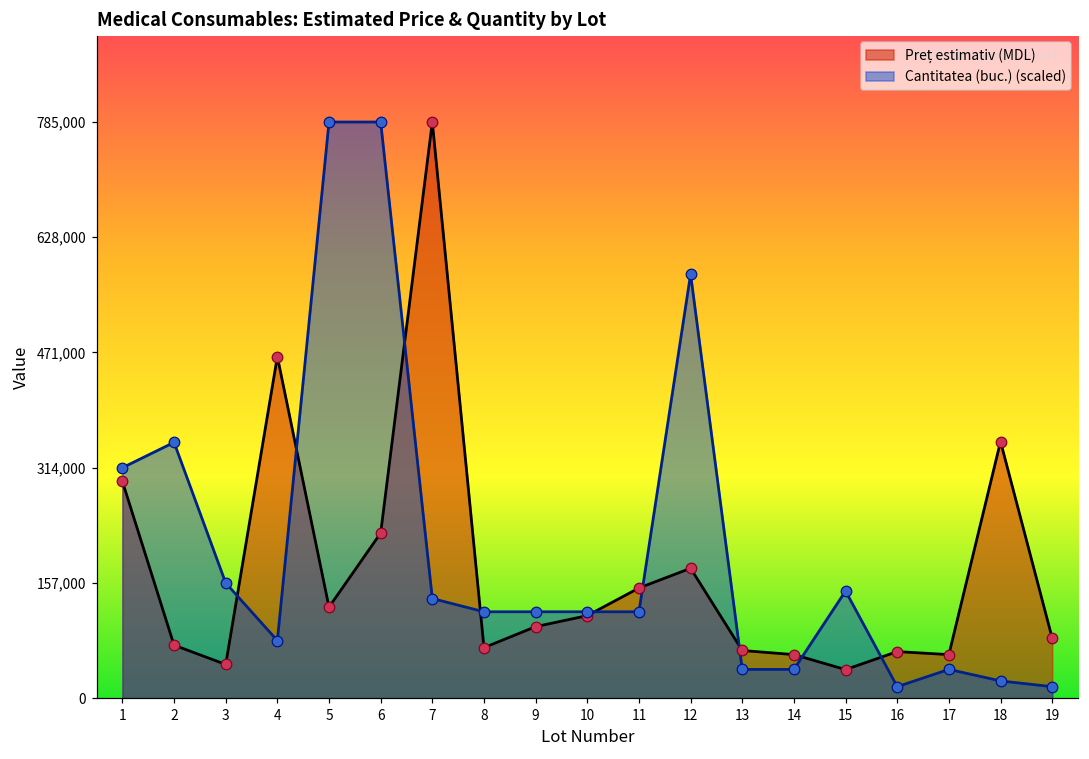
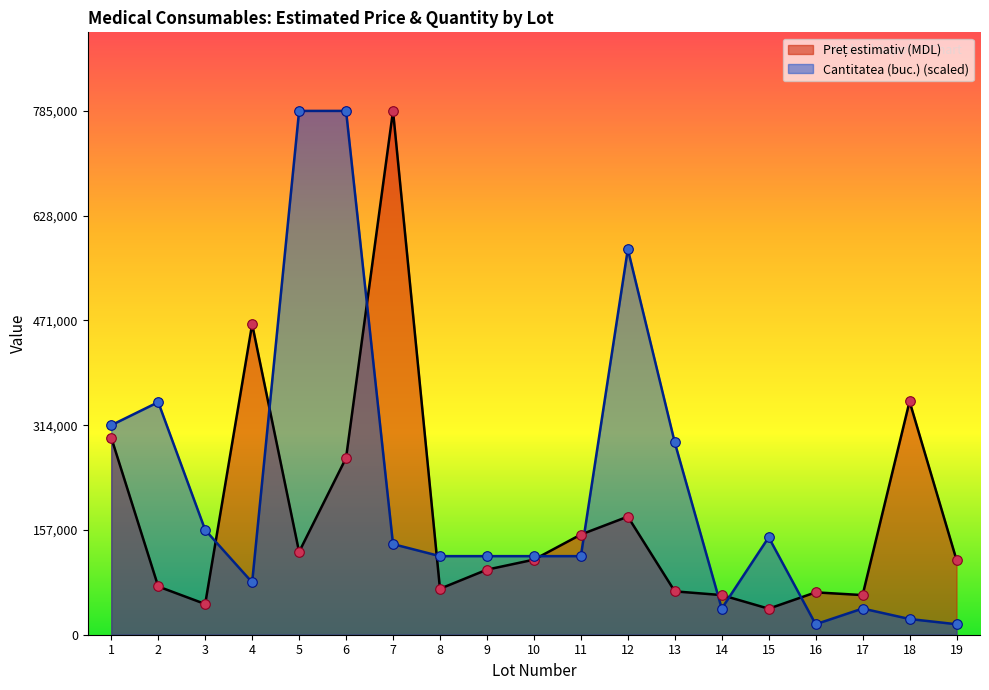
  {
    "Preț estimativ (MDL)": {
      "1": "300,000",
      "2": "70,000",
      "3": "50,000",
      "4": "470,000",
      "5": "120,000",
-     "6": "230,000",
+     "6": "260,000",
      "7": "790,000",
      "8": "70,000",
      "9": "100,000",
      "10": "110,000",
      "11": "150,000",
      "12": "180,000",
      "13": "70,000",
      "14": "60,000",
      "15": "40,000",
      "16": "60,000",
      "17": "60,000",
      "18": "350,000",
-     "19": "80,000"
+     "19": "110,000"
    },
    "Cantitatea (buc.) (scaled)": {
      "1": "310,000",
      "2": "350,000",
      "3": "160,000",
      "4": "80,000",
      "5": "790,000",
      "6": "790,000",
      "7": "140,000",
      "8": "120,000",
      "9": "120,000",
      "10": "120,000",
      "11": "120,000",
      "12": "580,000",
-     "13": "40,000",
+     "13": "290,000",
      "14": "40,000",
      "15": "150,000",
      "16": "20,000",
      "17": "40,000",
      "18": "20,000",
      "19": "20,000"
    }
  }
